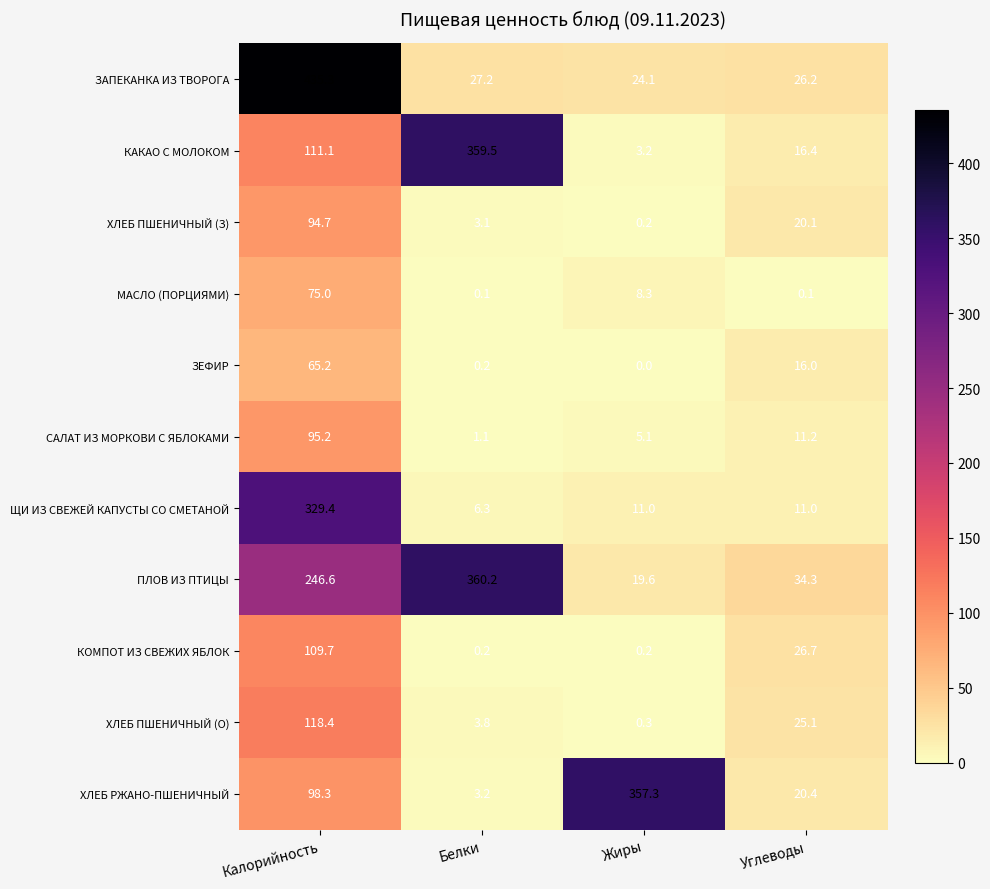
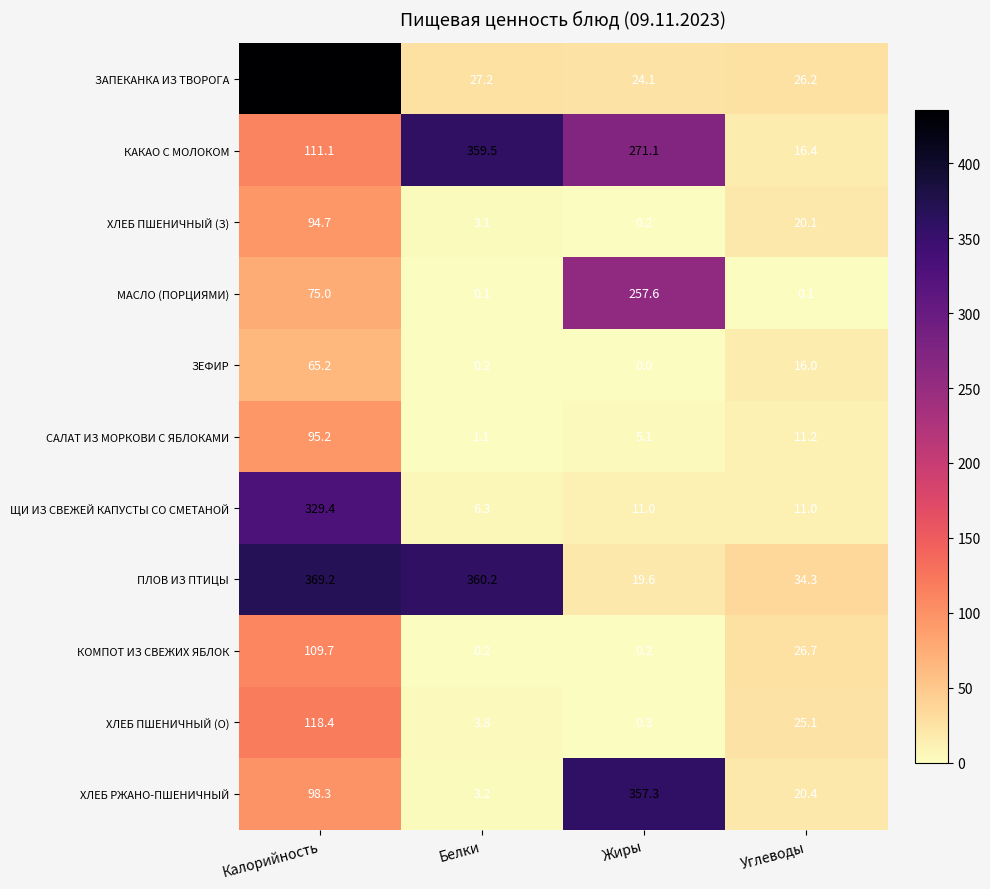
  {
    "ЗАПЕКАНКА ИЗ ТВОРОГА": {
      "Белки": 27.2,
      "Жиры": 24.1,
      "Углеводы": 26.2
    },
    "КАКАО С МОЛОКОМ": {
      "Калорийность": 111.1,
      "Белки": 359.5,
-     "Жиры": 3.2,
+     "Жиры": 271.1,
      "Углеводы": 16.4
    },
    "ХЛЕБ ПШЕНИЧНЫЙ (З)": {
      "Калорийность": 94.7,
      "Белки": 3.1,
      "Жиры": 0.2,
      "Углеводы": 20.1
    },
    "МАСЛО (ПОРЦИЯМИ)": {
      "Калорийность": 75.0,
      "Белки": 0.1,
-     "Жиры": 8.3,
+     "Жиры": 257.6,
      "Углеводы": 0.1
    },
    "ЗЕФИР": {
      "Калорийность": 65.2,
      "Белки": 0.2,
      "Жиры": 0.0,
      "Углеводы": 16.0
    },
    "САЛАТ ИЗ МОРКОВИ С ЯБЛОКАМИ": {
      "Калорийность": 95.2,
      "Белки": 1.1,
      "Жиры": 5.1,
      "Углеводы": 11.2
    },
    "ЩИ ИЗ СВЕЖЕЙ КАПУСТЫ СО СМЕТАНОЙ": {
      "Калорийность": 329.4,
      "Белки": 6.3,
      "Жиры": 11.0,
      "Углеводы": 11.0
    },
    "ПЛОВ ИЗ ПТИЦЫ": {
-     "Калорийность": 246.6,
+     "Калорийность": 369.2,
      "Белки": 360.2,
      "Жиры": 19.6,
      "Углеводы": 34.3
    },
    "КОМПОТ ИЗ СВЕЖИХ ЯБЛОК": {
      "Калорийность": 109.7,
      "Белки": 0.2,
      "Жиры": 0.2,
      "Углеводы": 26.7
    },
    "ХЛЕБ ПШЕНИЧНЫЙ (О)": {
      "Калорийность": 118.4,
      "Белки": 3.8,
      "Жиры": 0.3,
      "Углеводы": 25.1
    },
    "ХЛЕБ РЖАНО-ПШЕНИЧНЫЙ": {
      "Калорийность": 98.3,
      "Белки": 3.2,
      "Жиры": 357.3,
      "Углеводы": 20.4
    }
  }
